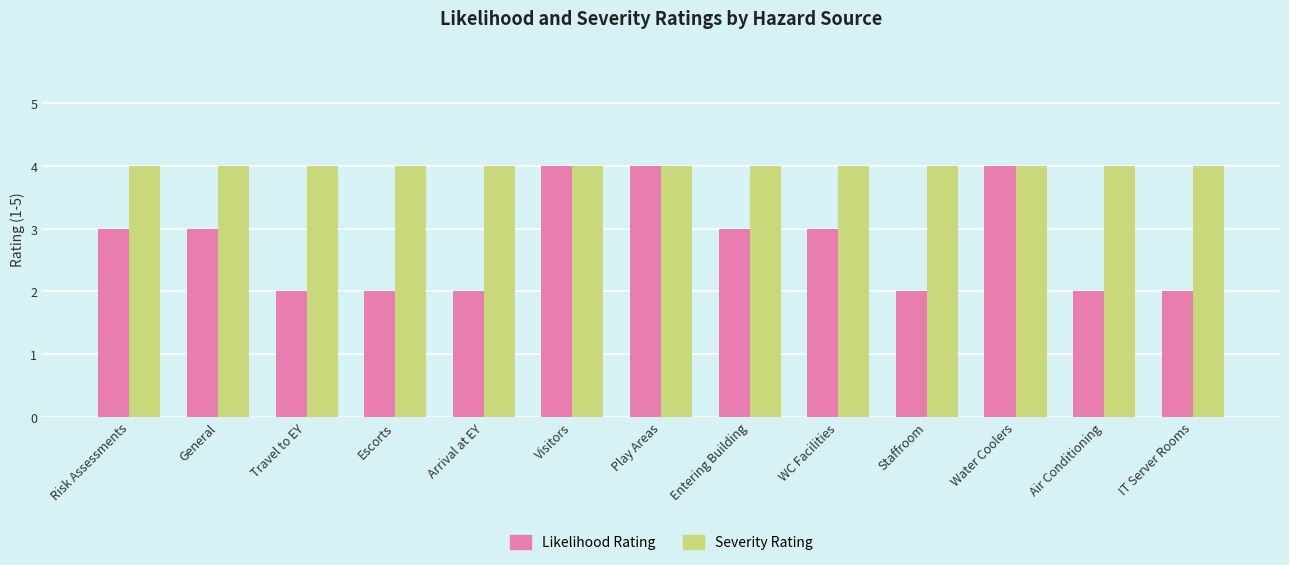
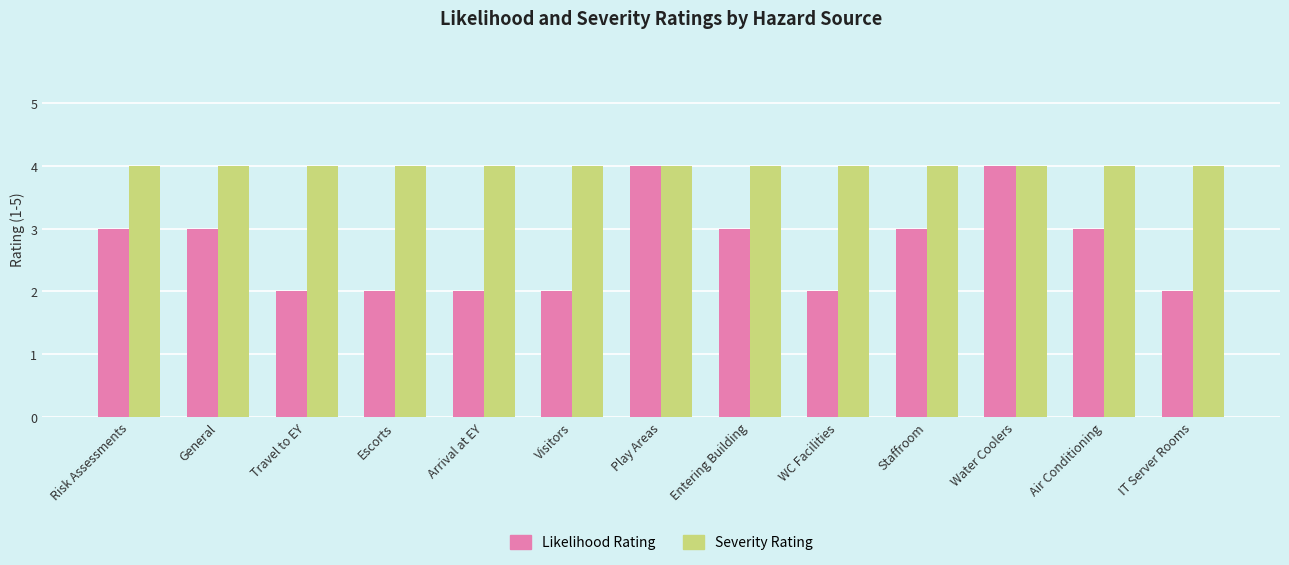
  {
    "Likelihood Rating": {
      "Risk Assessments": 3,
      "General": 3,
      "Travel to EY": 2,
      "Escorts": 2,
      "Arrival at EY": 2,
-     "Visitors": 4,
+     "Visitors": 2,
      "Play Areas": 4,
      "Entering Building": 3,
-     "WC Facilities": 3,
-     "Staffroom": 2,
+     "WC Facilities": 2,
+     "Staffroom": 3,
      "Water Coolers": 4,
-     "Air Conditioning": 2,
+     "Air Conditioning": 3,
      "IT Server Rooms": 2
    },
    "Severity Rating": {
      "Risk Assessments": 4,
      "General": 4,
      "Travel to EY": 4,
      "Escorts": 4,
      "Arrival at EY": 4,
      "Visitors": 4,
      "Play Areas": 4,
      "Entering Building": 4,
      "WC Facilities": 4,
      "Staffroom": 4,
      "Water Coolers": 4,
      "Air Conditioning": 4,
      "IT Server Rooms": 4
    }
  }
